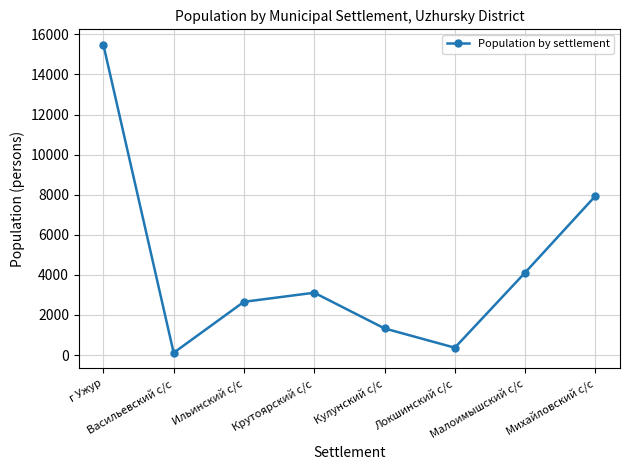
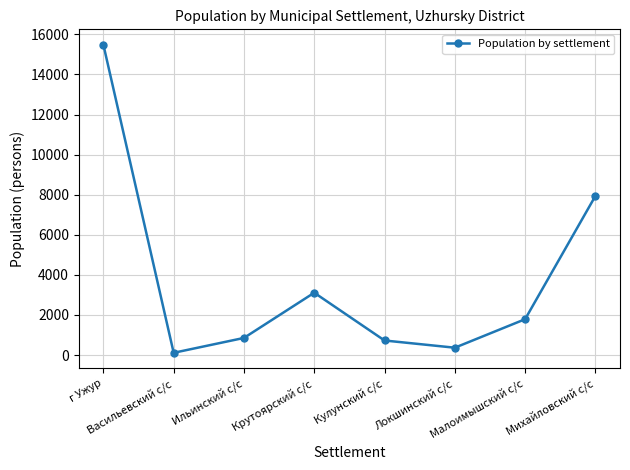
  {
    "г Ужур": 15500,
    "Васильевский с/с": 100,
-   "Ильинский с/с": 2700,
+   "Ильинский с/с": 900,
    "Крутоярский с/с": 3100,
-   "Кулунский с/с": 1300,
+   "Кулунский с/с": 700,
    "Локшинский с/с": 400,
-   "Малоимышский с/с": 4100,
+   "Малоимышский с/с": 1800,
    "Михайловский с/с": 7900
  }
